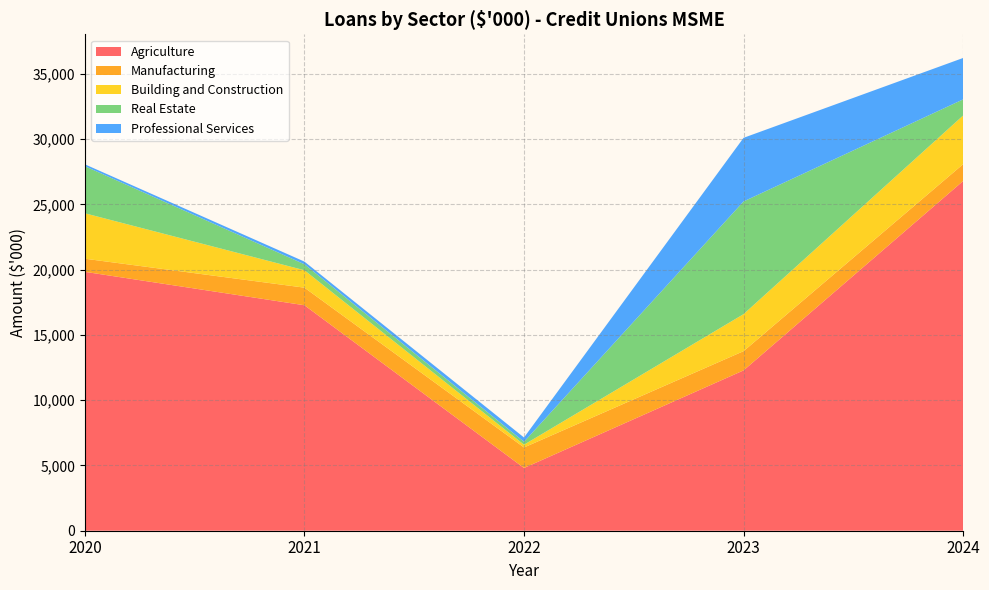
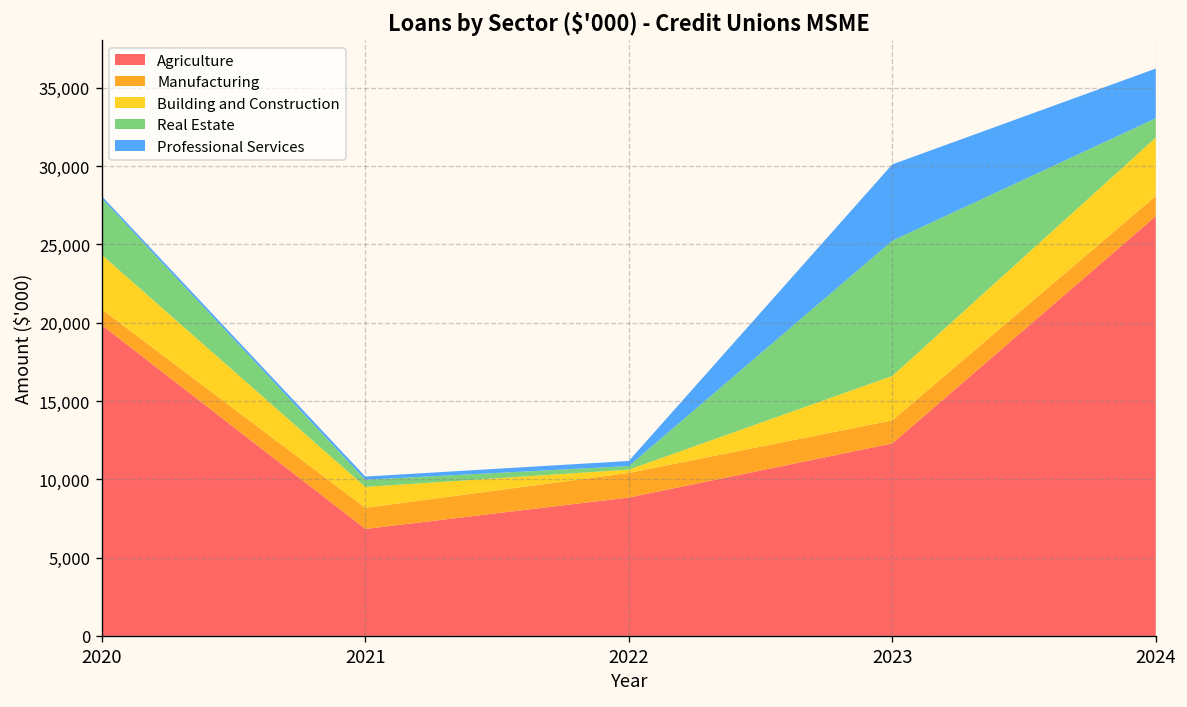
  {
    "Agriculture": {
      "2020": "19,800",
-     "2021": "17,300",
-     "2022": "4,800",
+     "2021": "6,800",
+     "2022": "8,800",
      "2023": "12,300",
      "2024": "26,800"
    },
    "Real Estate": {
      "2021": "500",
      "2022": "200",
      "2023": "8,600",
      "2024": "1,200"
    },
    "Professional Services": {
      "2021": "200",
      "2022": "300",
      "2023": "4,900",
      "2024": "3,200"
    }
  }
